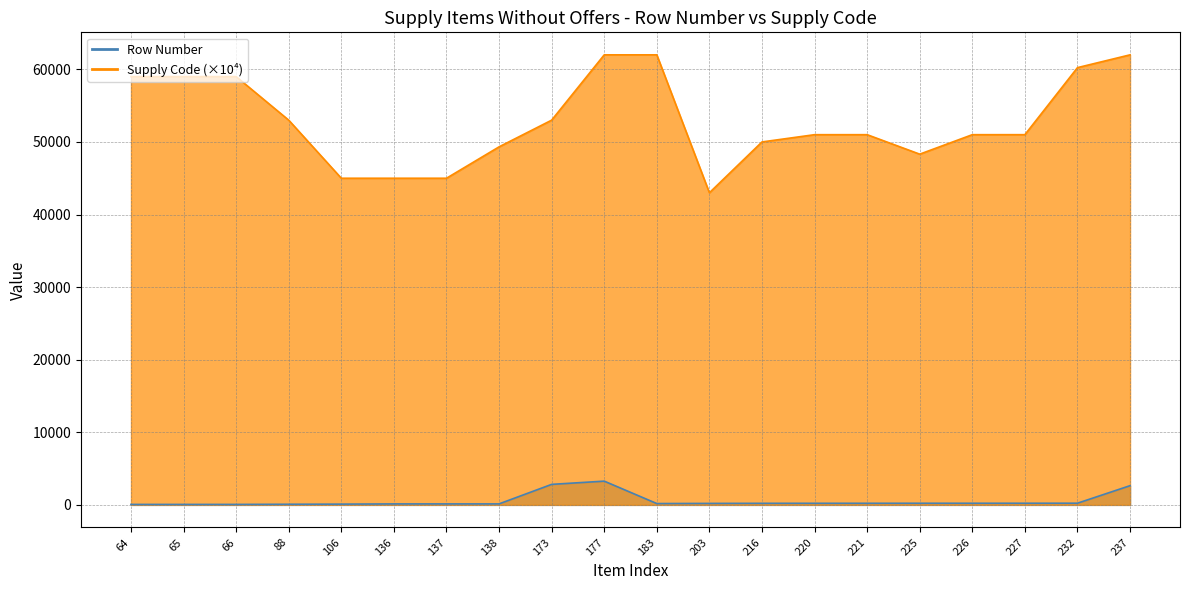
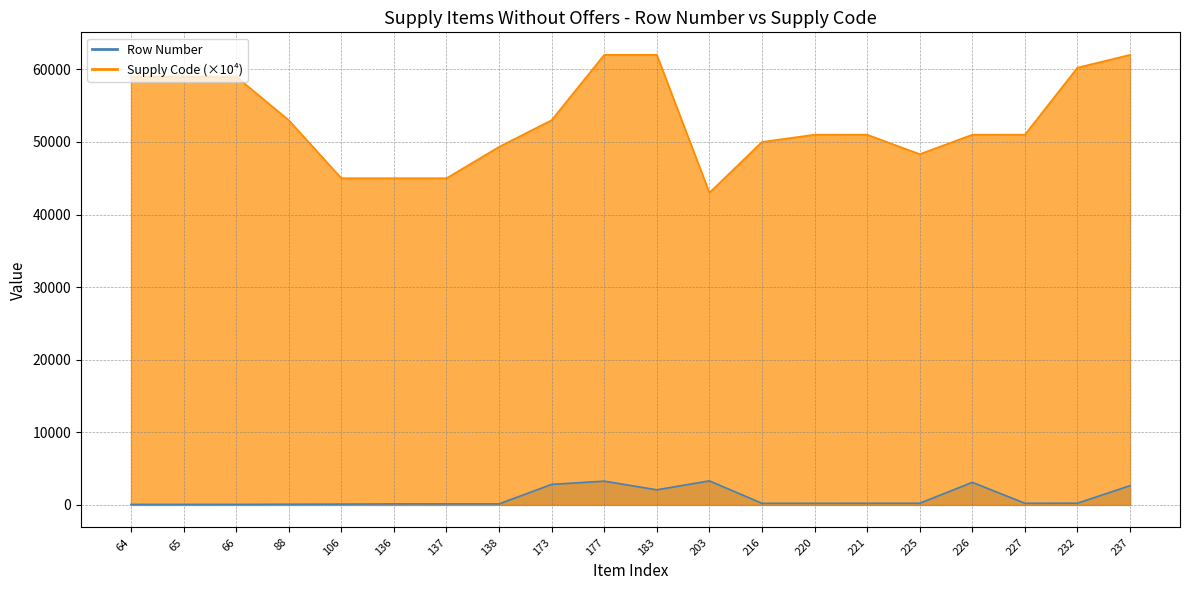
  {
    "Row Number": {
      "64": 0,
      "65": 0,
      "66": 0,
      "88": 0,
      "106": 0,
      "136": 0,
      "137": 0,
      "138": 0,
      "173": 3000,
      "177": 3000,
-     "183": 0,
-     "203": 0,
+     "183": 2000,
+     "203": 3000,
      "216": 0,
      "220": 0,
      "221": 0,
      "225": 0,
-     "226": 0,
+     "226": 3000,
      "227": 0,
      "232": 0,
      "237": 3000
    },
    "Supply Code (×10⁴)": {
      "88": 53000,
      "106": 45000,
      "136": 45000,
      "137": 45000,
      "138": 49000,
      "173": 53000,
      "177": 62000,
      "183": 62000,
      "203": 43000,
      "216": 50000,
      "220": 51000,
      "221": 51000,
      "225": 48000,
      "226": 51000,
      "227": 51000,
      "232": 60000,
      "237": 62000
    }
  }
